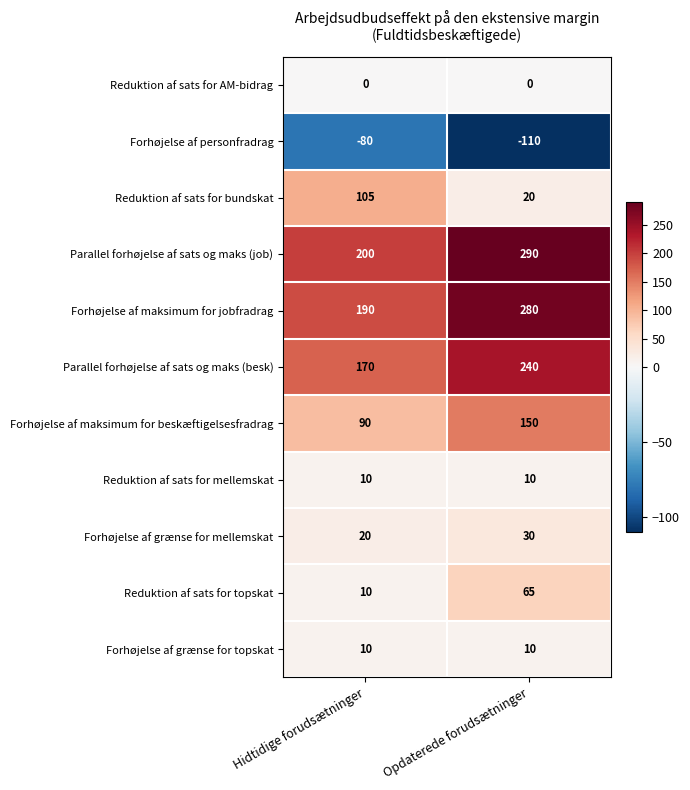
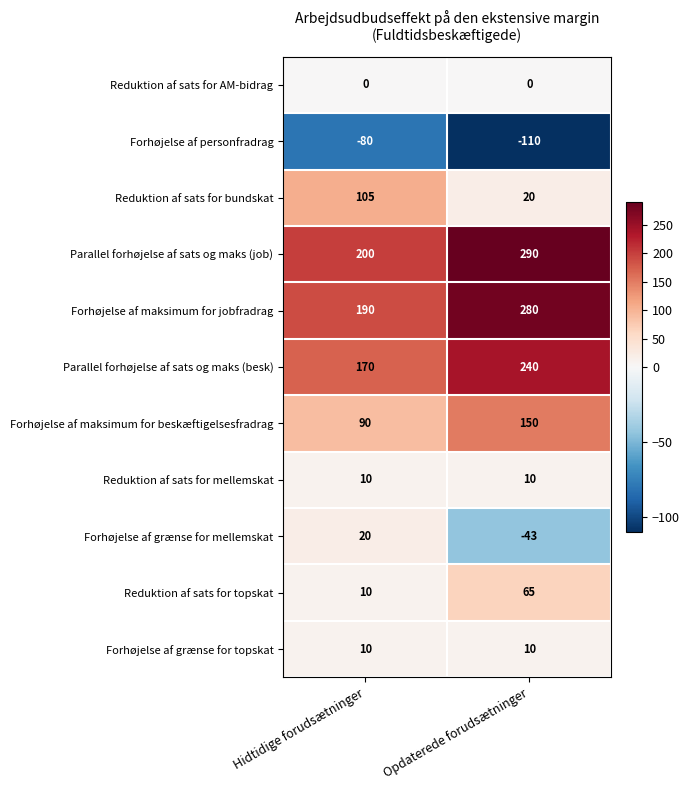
  {
    "Reduktion af sats for AM-bidrag": {
      "Hidtidige forudsætninger": 0,
      "Opdaterede forudsætninger": 0
    },
    "Forhøjelse af personfradrag": {
      "Hidtidige forudsætninger": -80,
      "Opdaterede forudsætninger": -110
    },
    "Reduktion af sats for bundskat": {
      "Hidtidige forudsætninger": 105,
      "Opdaterede forudsætninger": 20
    },
    "Parallel forhøjelse af sats og maks (job)": {
      "Hidtidige forudsætninger": 200,
      "Opdaterede forudsætninger": 290
    },
    "Forhøjelse af maksimum for jobfradrag": {
      "Hidtidige forudsætninger": 190,
      "Opdaterede forudsætninger": 280
    },
    "Parallel forhøjelse af sats og maks (besk)": {
      "Hidtidige forudsætninger": 170,
      "Opdaterede forudsætninger": 240
    },
    "Forhøjelse af maksimum for beskæftigelsesfradrag": {
      "Hidtidige forudsætninger": 90,
      "Opdaterede forudsætninger": 150
    },
    "Reduktion af sats for mellemskat": {
      "Hidtidige forudsætninger": 10,
      "Opdaterede forudsætninger": 10
    },
    "Forhøjelse af grænse for mellemskat": {
      "Hidtidige forudsætninger": 20,
-     "Opdaterede forudsætninger": 30
+     "Opdaterede forudsætninger": -43
    },
    "Reduktion af sats for topskat": {
      "Hidtidige forudsætninger": 10,
      "Opdaterede forudsætninger": 65
    },
    "Forhøjelse af grænse for topskat": {
      "Hidtidige forudsætninger": 10,
      "Opdaterede forudsætninger": 10
    }
  }
